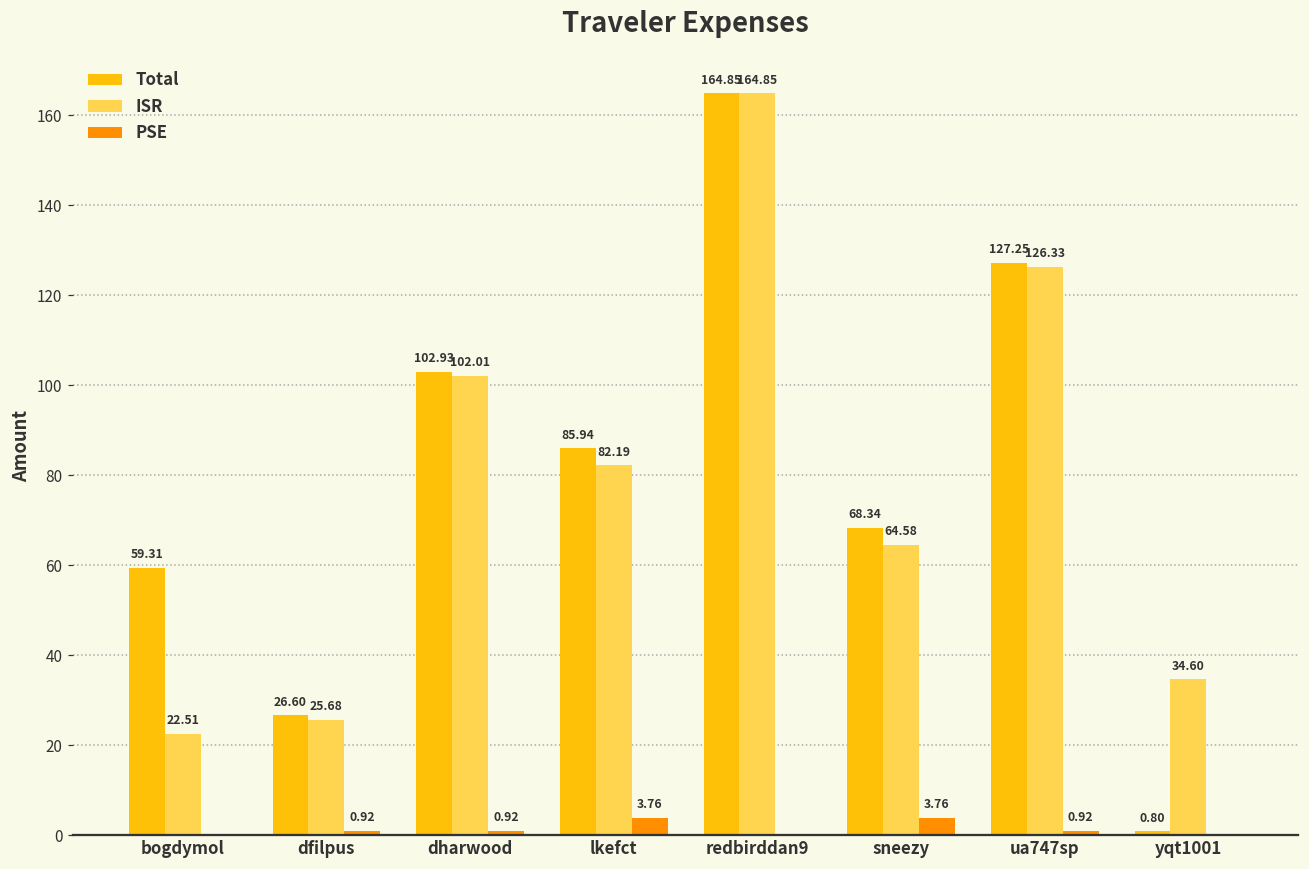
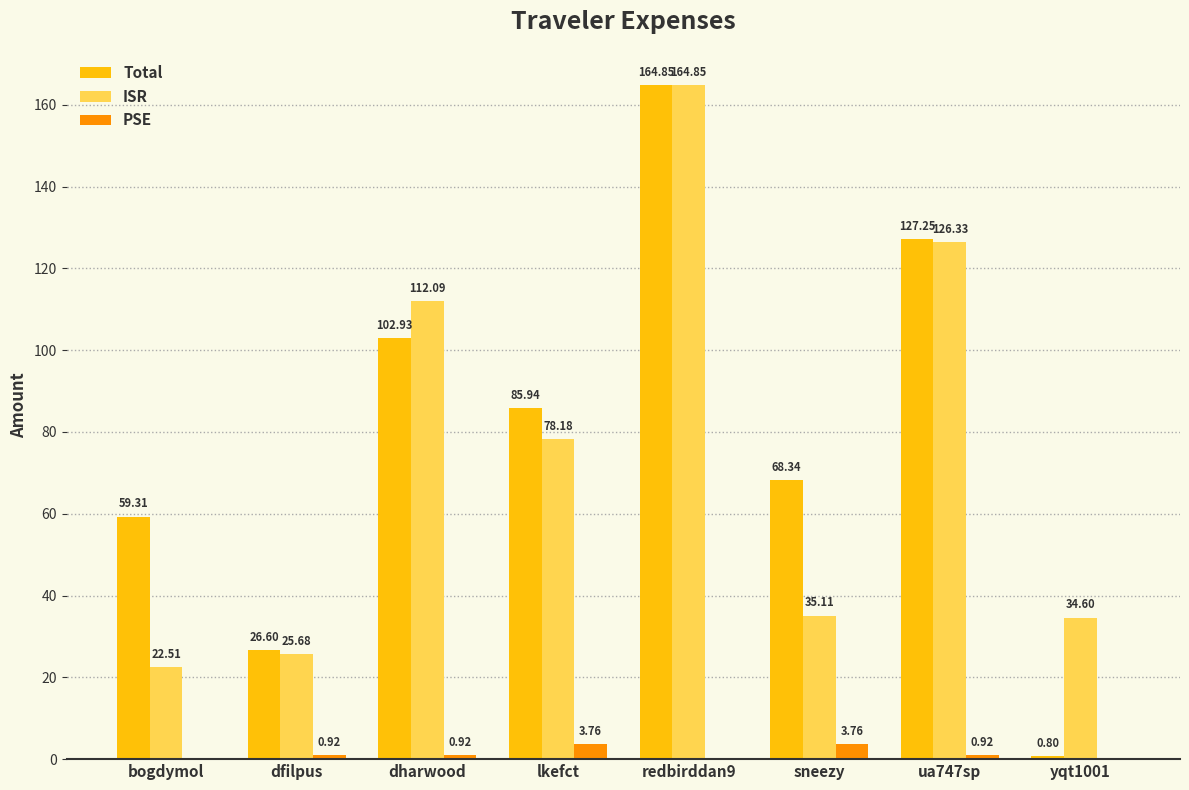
  {
    "ISR": {
      "bogdymol": 22.51,
      "dfilpus": 25.68,
-     "dharwood": 102.01,
-     "lkefct": 82.19,
+     "dharwood": 112.09,
+     "lkefct": 78.18,
      "redbirddan9": 164.85,
-     "sneezy": 64.58,
+     "sneezy": 35.11,
      "ua747sp": 126.33,
      "yqt1001": 34.60
    }
  }
